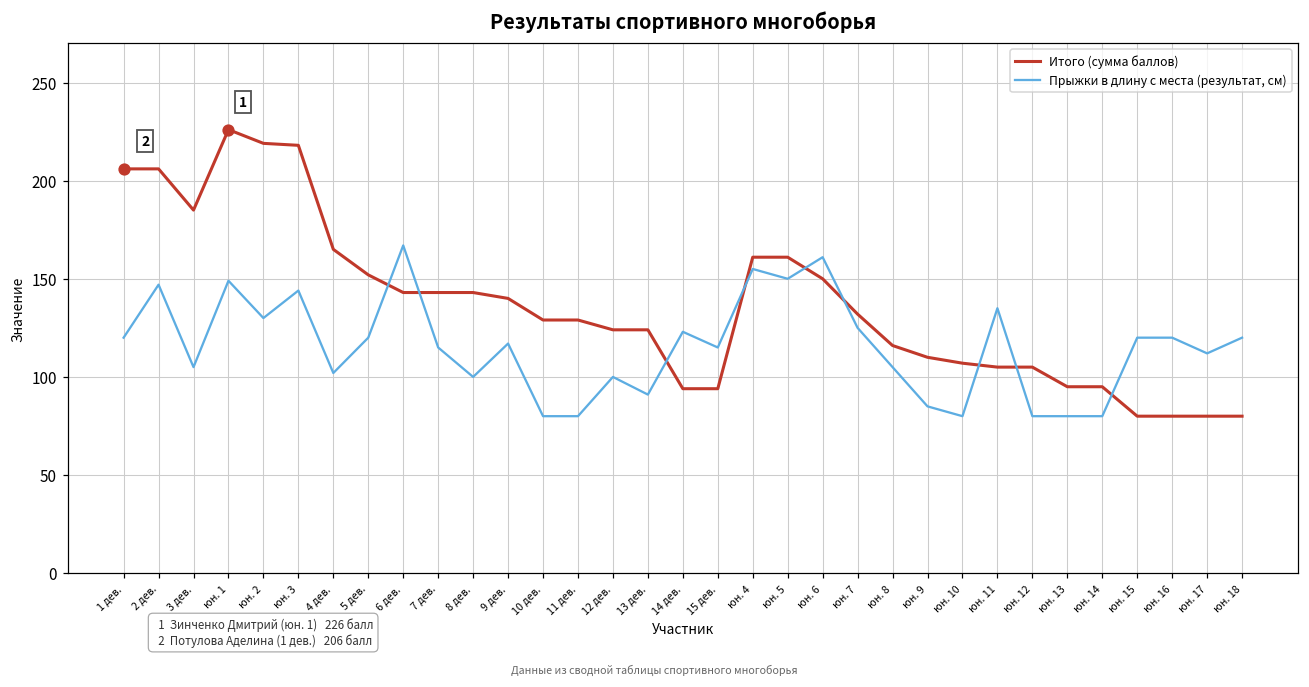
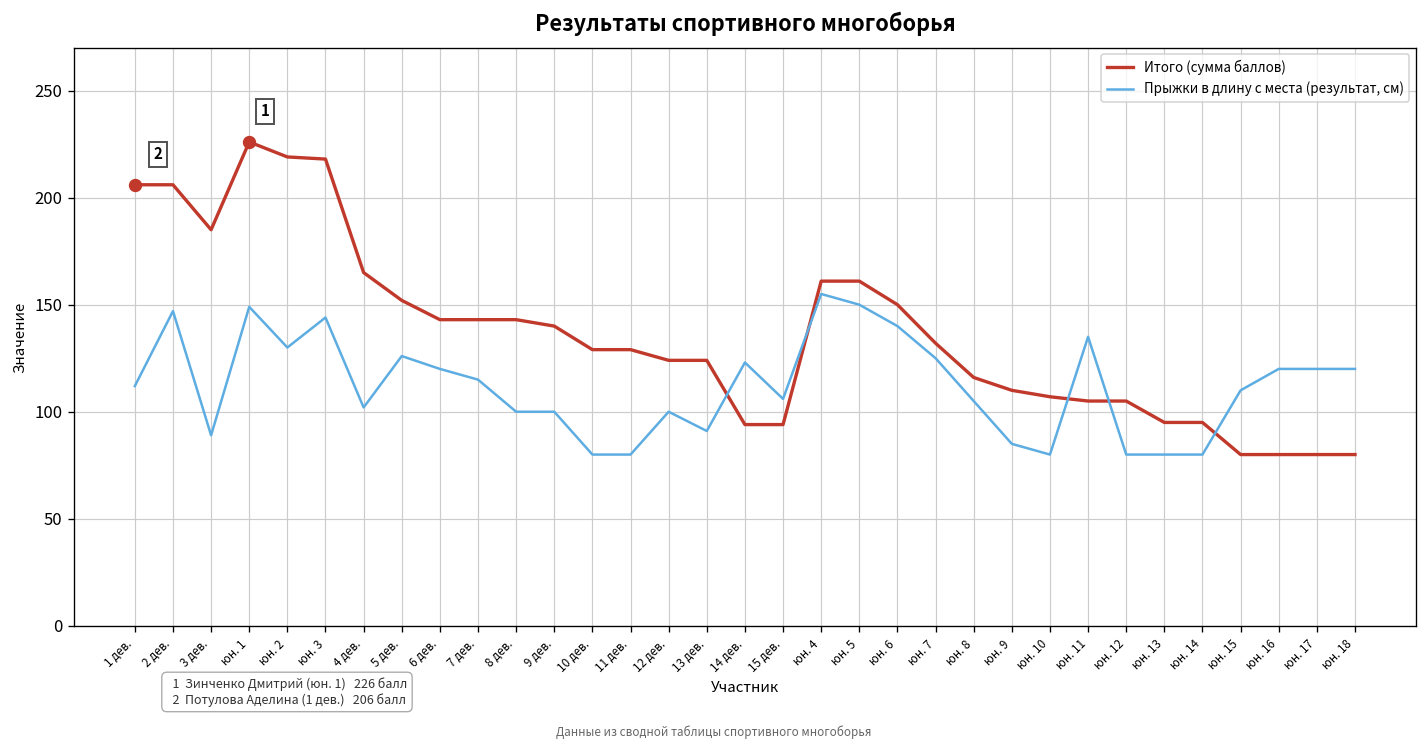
  {
    "Прыжки в длину с места (результат, см)": {
-     "1 дев.": 120,
+     "1 дев.": 112,
      "2 дев.": 147,
-     "3 дев.": 105,
+     "3 дев.": 89,
      "юн. 1": 149,
      "юн. 2": 130,
      "юн. 3": 144,
      "4 дев.": 102,
-     "5 дев.": 120,
-     "6 дев.": 167,
+     "5 дев.": 126,
+     "6 дев.": 120,
      "7 дев.": 115,
      "8 дев.": 100,
-     "9 дев.": 117,
+     "9 дев.": 100,
      "10 дев.": 80,
      "11 дев.": 80,
      "12 дев.": 100,
      "13 дев.": 91,
      "14 дев.": 123,
-     "15 дев.": 115,
+     "15 дев.": 106,
      "юн. 4": 155,
      "юн. 5": 150,
-     "юн. 6": 161,
+     "юн. 6": 140,
      "юн. 7": 125,
      "юн. 8": 105,
      "юн. 9": 85,
      "юн. 10": 80,
      "юн. 11": 135,
      "юн. 12": 80,
      "юн. 13": 80,
      "юн. 14": 80,
-     "юн. 15": 120,
+     "юн. 15": 110,
      "юн. 16": 120,
-     "юн. 17": 112,
+     "юн. 17": 120,
      "юн. 18": 120
    }
  }
